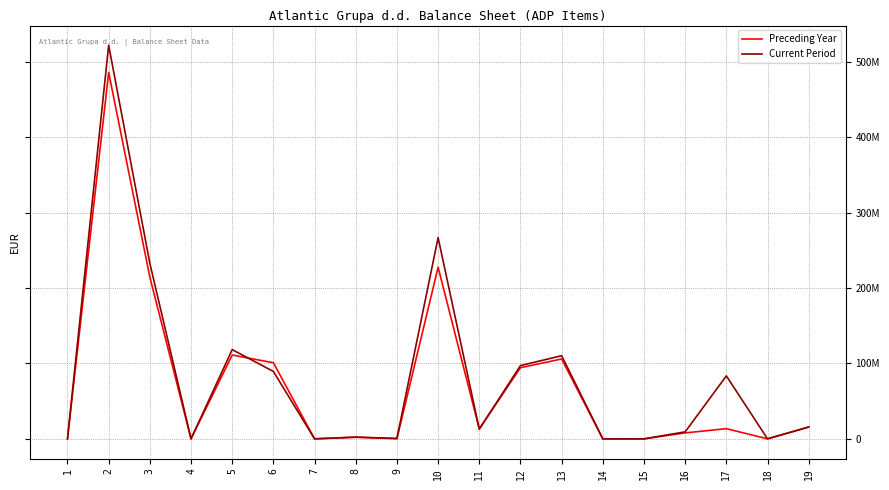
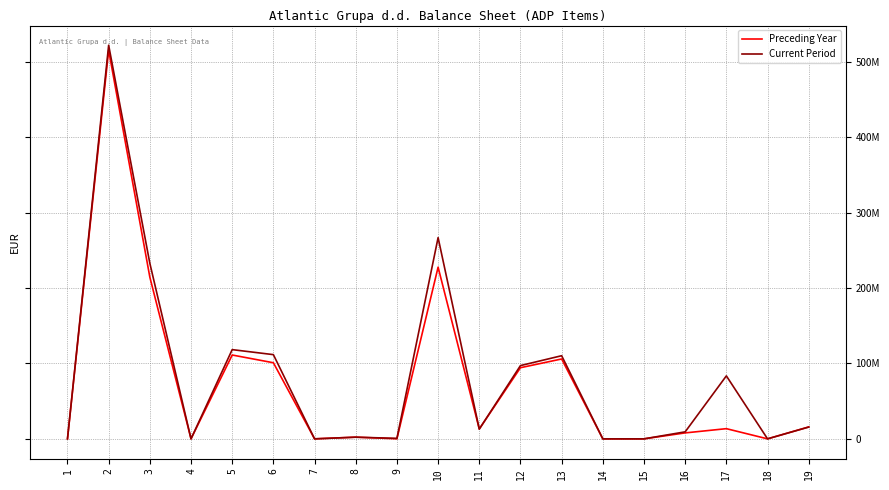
  {
    "Preceding Year": {
-     "2": 490000000,
+     "2": 520000000,
      "3": 210000000,
      "5": 110000000,
      "6": 100000000,
      "10": 230000000,
      "13": 110000000,
      "17": 10000000
    },
    "Current Period": {
      "2": 520000000,
      "3": 230000000,
      "5": 120000000,
-     "6": 90000000,
+     "6": 110000000,
      "10": 270000000,
      "13": 110000000,
      "17": 80000000
    }
  }
